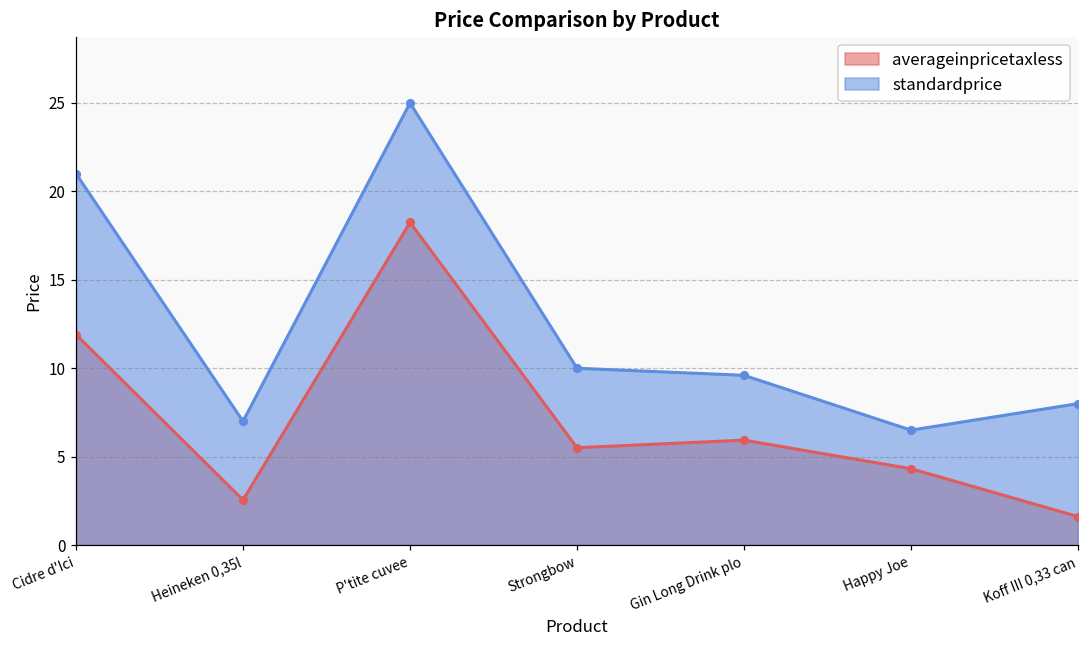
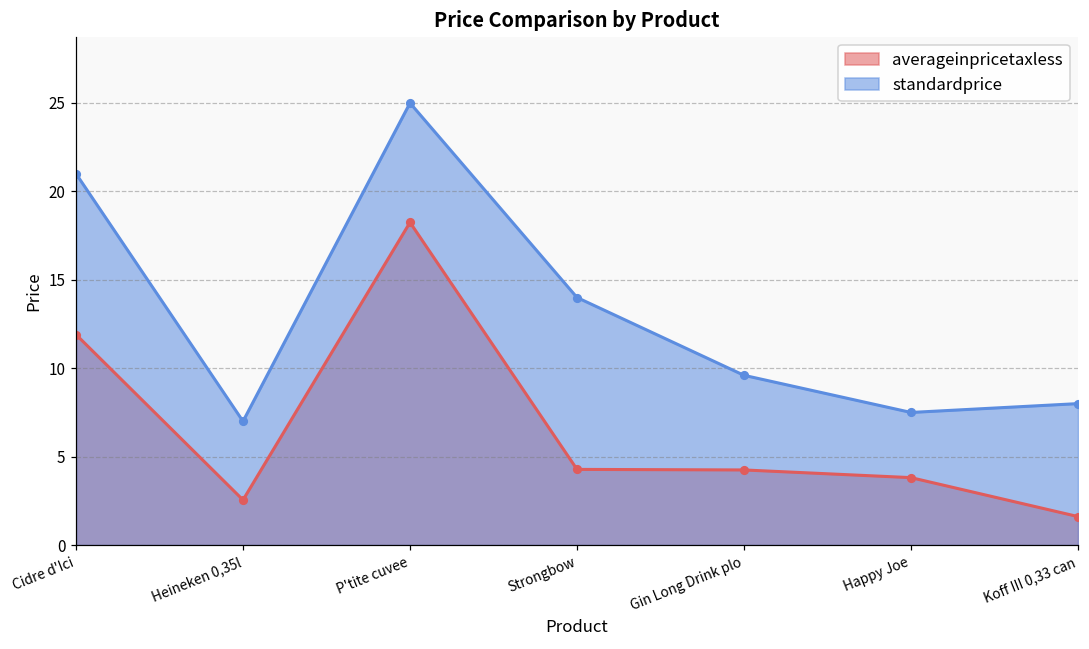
  {
    "averageinpricetaxless": {
      "Cidre d'Ici": 11.9,
      "Heineken 0,35l": 2.6,
      "P'tite cuvee": 18.2,
-     "Strongbow": 5.5,
-     "Gin Long Drink plo": 5.9,
-     "Happy Joe": 4.3,
+     "Strongbow": 4.3,
+     "Gin Long Drink plo": 4.2,
+     "Happy Joe": 3.8,
      "Koff III 0,33 can": 1.6
    },
    "standardprice": {
      "Cidre d'Ici": 21.0,
      "Heineken 0,35l": 7.0,
      "P'tite cuvee": 25.0,
-     "Strongbow": 10,
+     "Strongbow": 14,
      "Gin Long Drink plo": 9.6,
-     "Happy Joe": 6.5,
+     "Happy Joe": 7.5,
      "Koff III 0,33 can": 8.0
    }
  }
